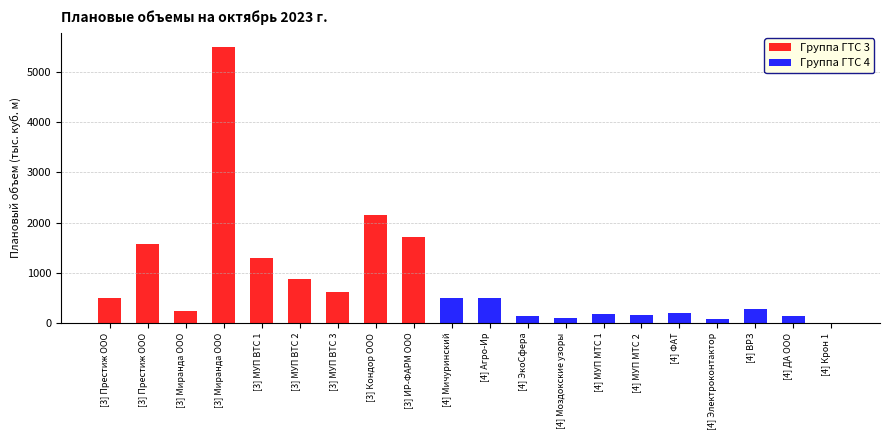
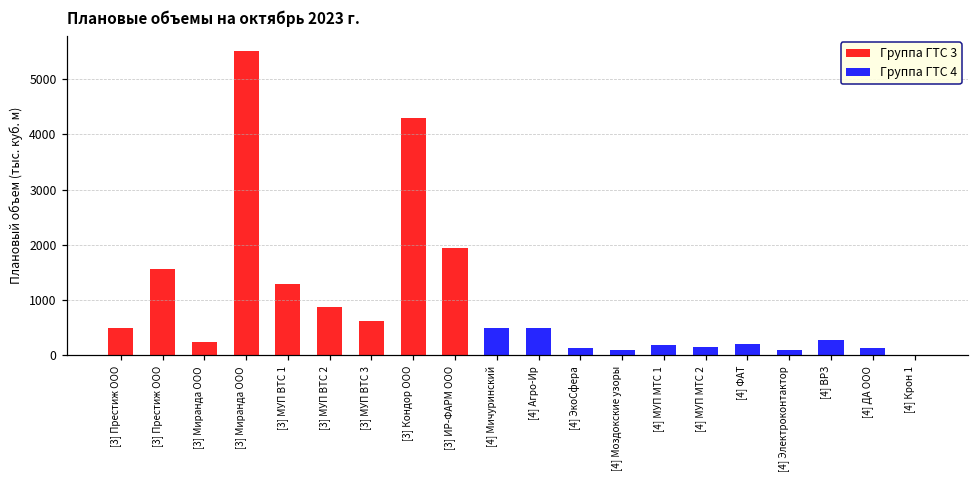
  {
    "Группа ГТС 3": {
      "[3] МУП ВТС 1": 1300,
      "[3] МУП ВТС 2": 900,
      "[3] МУП ВТС 3": 600,
-     "[3] Кондор ООО": 2200,
-     "[3] ИР-ФАРМ ООО": 1700
+     "[3] Кондор ООО": 4300,
+     "[3] ИР-ФАРМ ООО": 1900
    },
    "Группа ГТС 4": {
      "[4] Мичуринский": 500,
      "[4] Агро-Ир": 500,
      "[4] ЭкоСфера": 100,
      "[4] Моздокские узоры": 100,
      "[4] МУП МТС 1": 200,
      "[4] МУП МТС 2": 200,
      "[4] ФАТ": 200,
      "[4] Электроконтактор": 100,
      "[4] ВРЗ": 300,
      "[4] ДА ООО": 100
    }
  }
